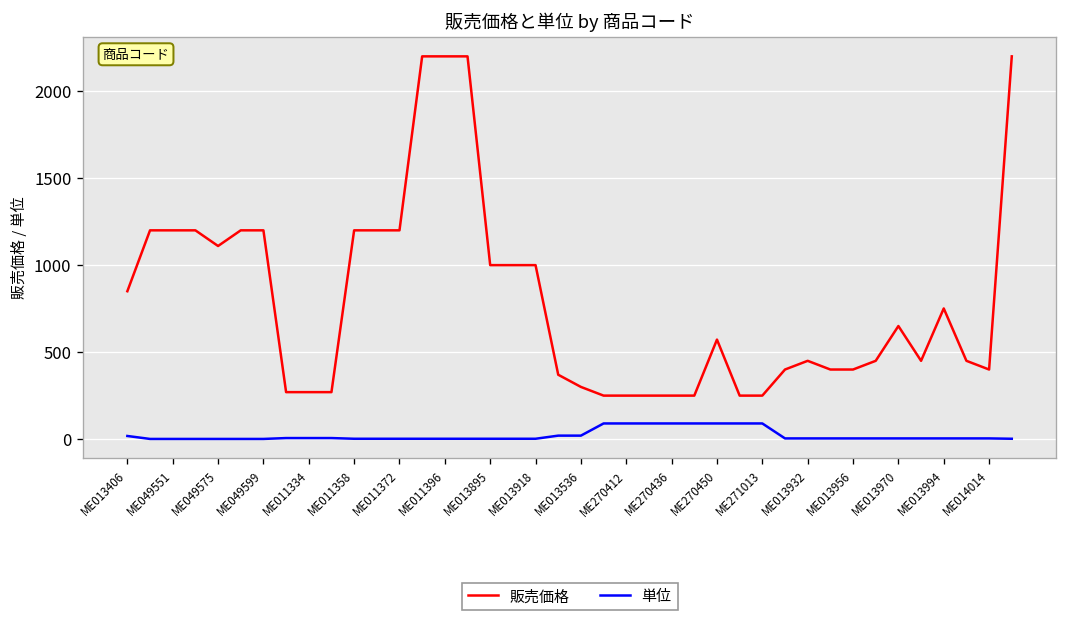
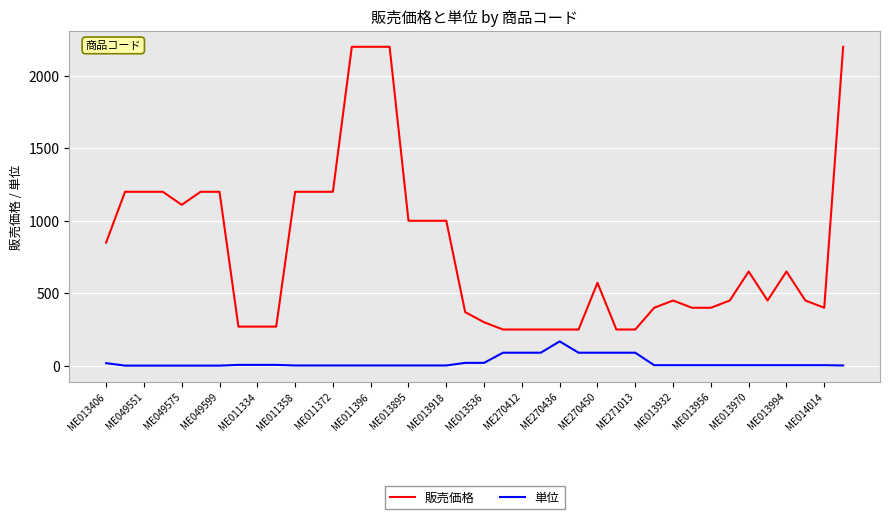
  {
    "販売価格": {
      "ME013406": 850,
      "ME049551": 1200,
      "ME049575": 1110,
      "ME049599": 1200,
      "ME011334": 270,
      "ME011358": 1200,
      "ME011372": 1200,
      "ME011396": 2200,
      "ME013895": 1000,
      "ME013918": 1000,
      "ME013536": 300,
      "ME270412": 250,
      "ME270436": 250,
      "ME270450": 570,
      "ME271013": 250,
      "ME013932": 450,
      "ME013956": 400,
      "ME013970": 650,
-     "ME013994": 750,
+     "ME013994": 650,
      "ME014014": 400
    },
    "単位": {
      "ME013406": 20,
      "ME049551": 0,
      "ME049575": 0,
      "ME049599": 0,
      "ME011334": 10,
      "ME011358": 0,
      "ME011372": 0,
      "ME011396": 0,
      "ME013895": 0,
      "ME013918": 0,
      "ME013536": 20,
      "ME270412": 90,
-     "ME270436": 90,
+     "ME270436": 170,
      "ME270450": 90,
      "ME271013": 90,
      "ME013932": 0,
      "ME013956": 0,
      "ME013970": 0,
      "ME013994": 0,
      "ME014014": 0
    }
  }
